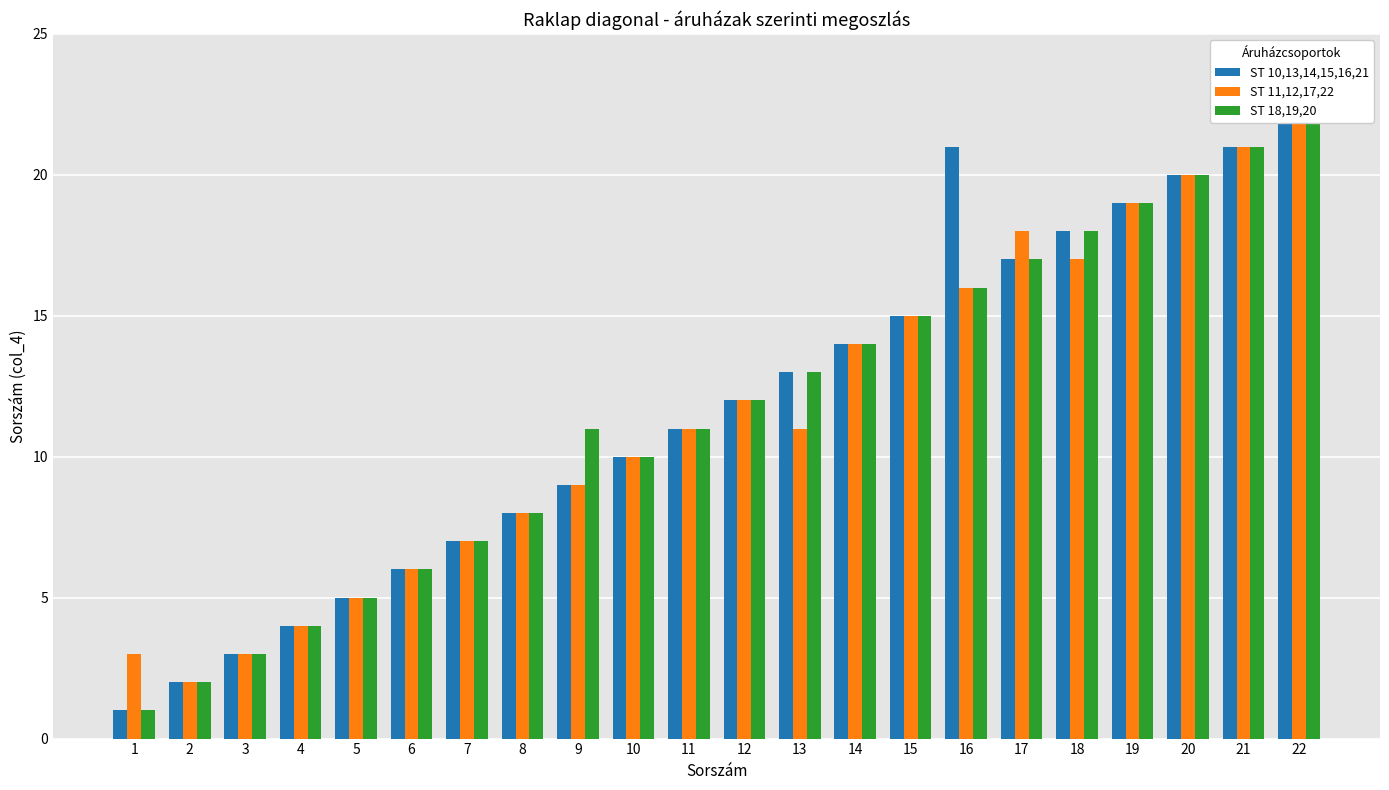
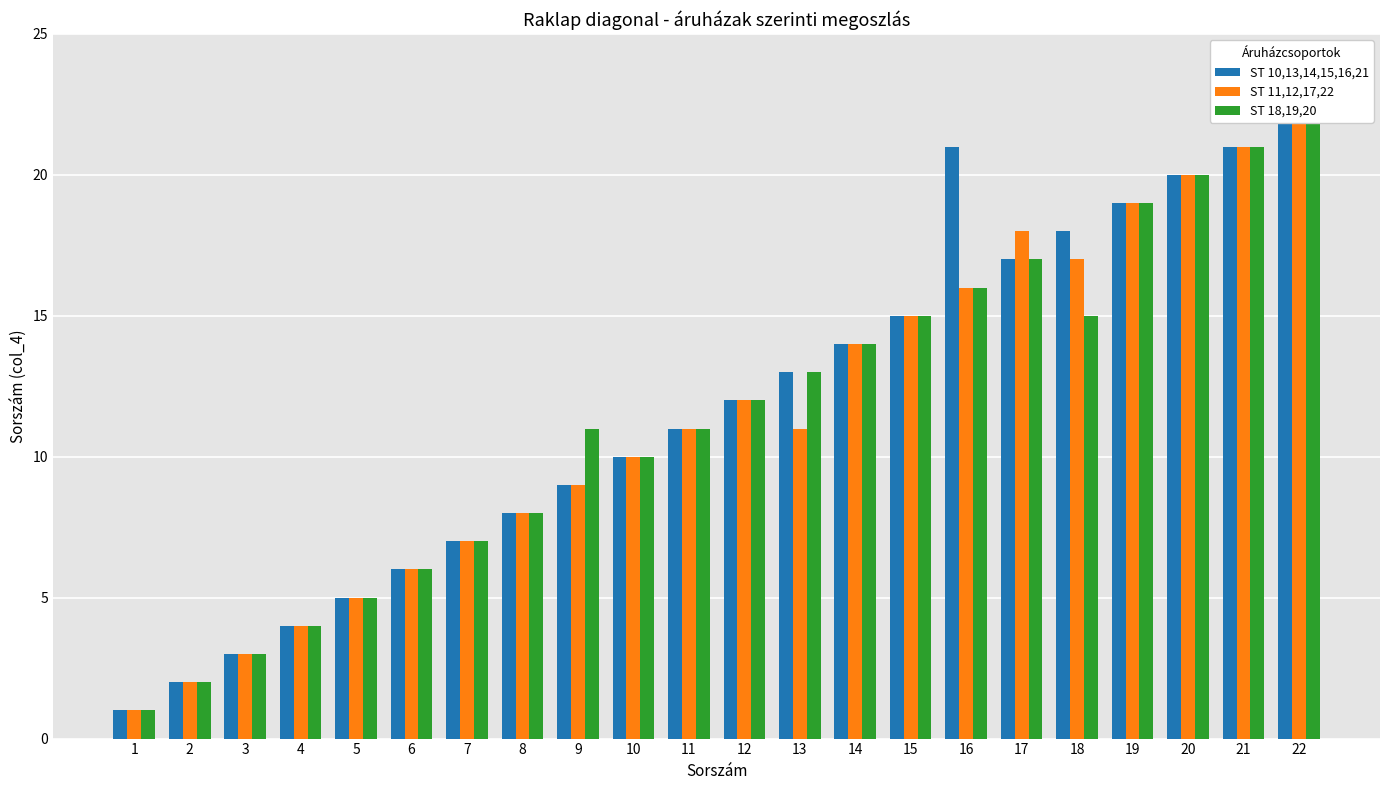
  {
    "ST 10,13,14,15,16,21": {
      "1": 1,
      "2": 2,
      "3": 3,
      "4": 4,
      "5": 5,
      "6": 6,
      "7": 7,
      "8": 8,
      "9": 9,
      "10": 10,
      "11": 11,
      "12": 12,
      "13": 13,
      "14": 14,
      "15": 15,
      "16": 21,
      "17": 17,
      "18": 18,
      "19": 19,
      "20": 20,
      "21": 21
    },
    "ST 11,12,17,22": {
-     "1": 3,
+     "1": 1,
      "2": 2,
      "3": 3,
      "4": 4,
      "5": 5,
      "6": 6,
      "7": 7,
      "8": 8,
      "9": 9,
      "10": 10,
      "11": 11,
      "12": 12,
      "13": 11,
      "14": 14,
      "15": 15,
      "16": 16,
      "17": 18,
      "18": 17,
      "19": 19,
      "20": 20,
      "21": 21
    },
    "ST 18,19,20": {
      "1": 1,
      "2": 2,
      "3": 3,
      "4": 4,
      "5": 5,
      "6": 6,
      "7": 7,
      "8": 8,
      "9": 11,
      "10": 10,
      "11": 11,
      "12": 12,
      "13": 13,
      "14": 14,
      "15": 15,
      "16": 16,
      "17": 17,
-     "18": 18,
+     "18": 15,
      "19": 19,
      "20": 20,
      "21": 21
    }
  }
